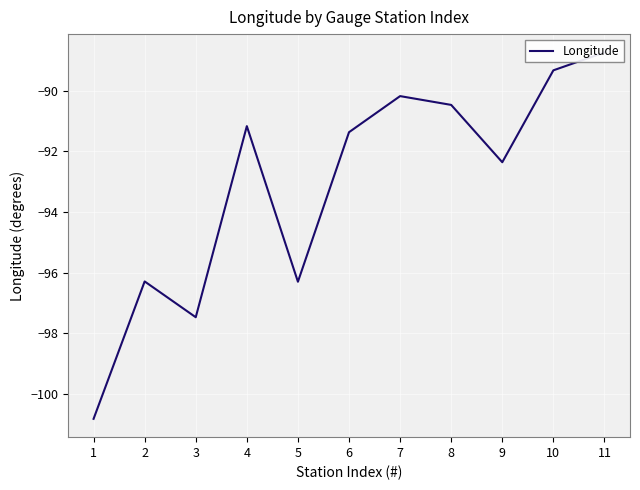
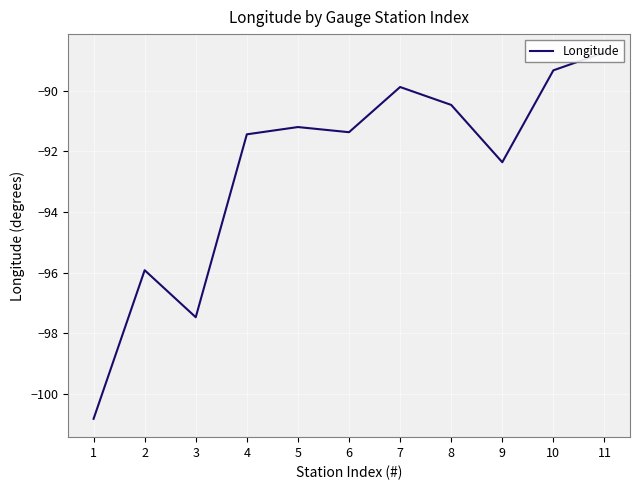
  {
    "1": -100.8,
-   "2": -96.3,
+   "2": -95.9,
    "3": -97.5,
-   "4": -91.2,
-   "5": -96.3,
+   "4": -91.4,
+   "5": -91.2,
    "6": -91.4,
-   "7": -90.2,
+   "7": -89.9,
    "8": -90.5,
    "9": -92.4,
    "10": -89.3
  }
